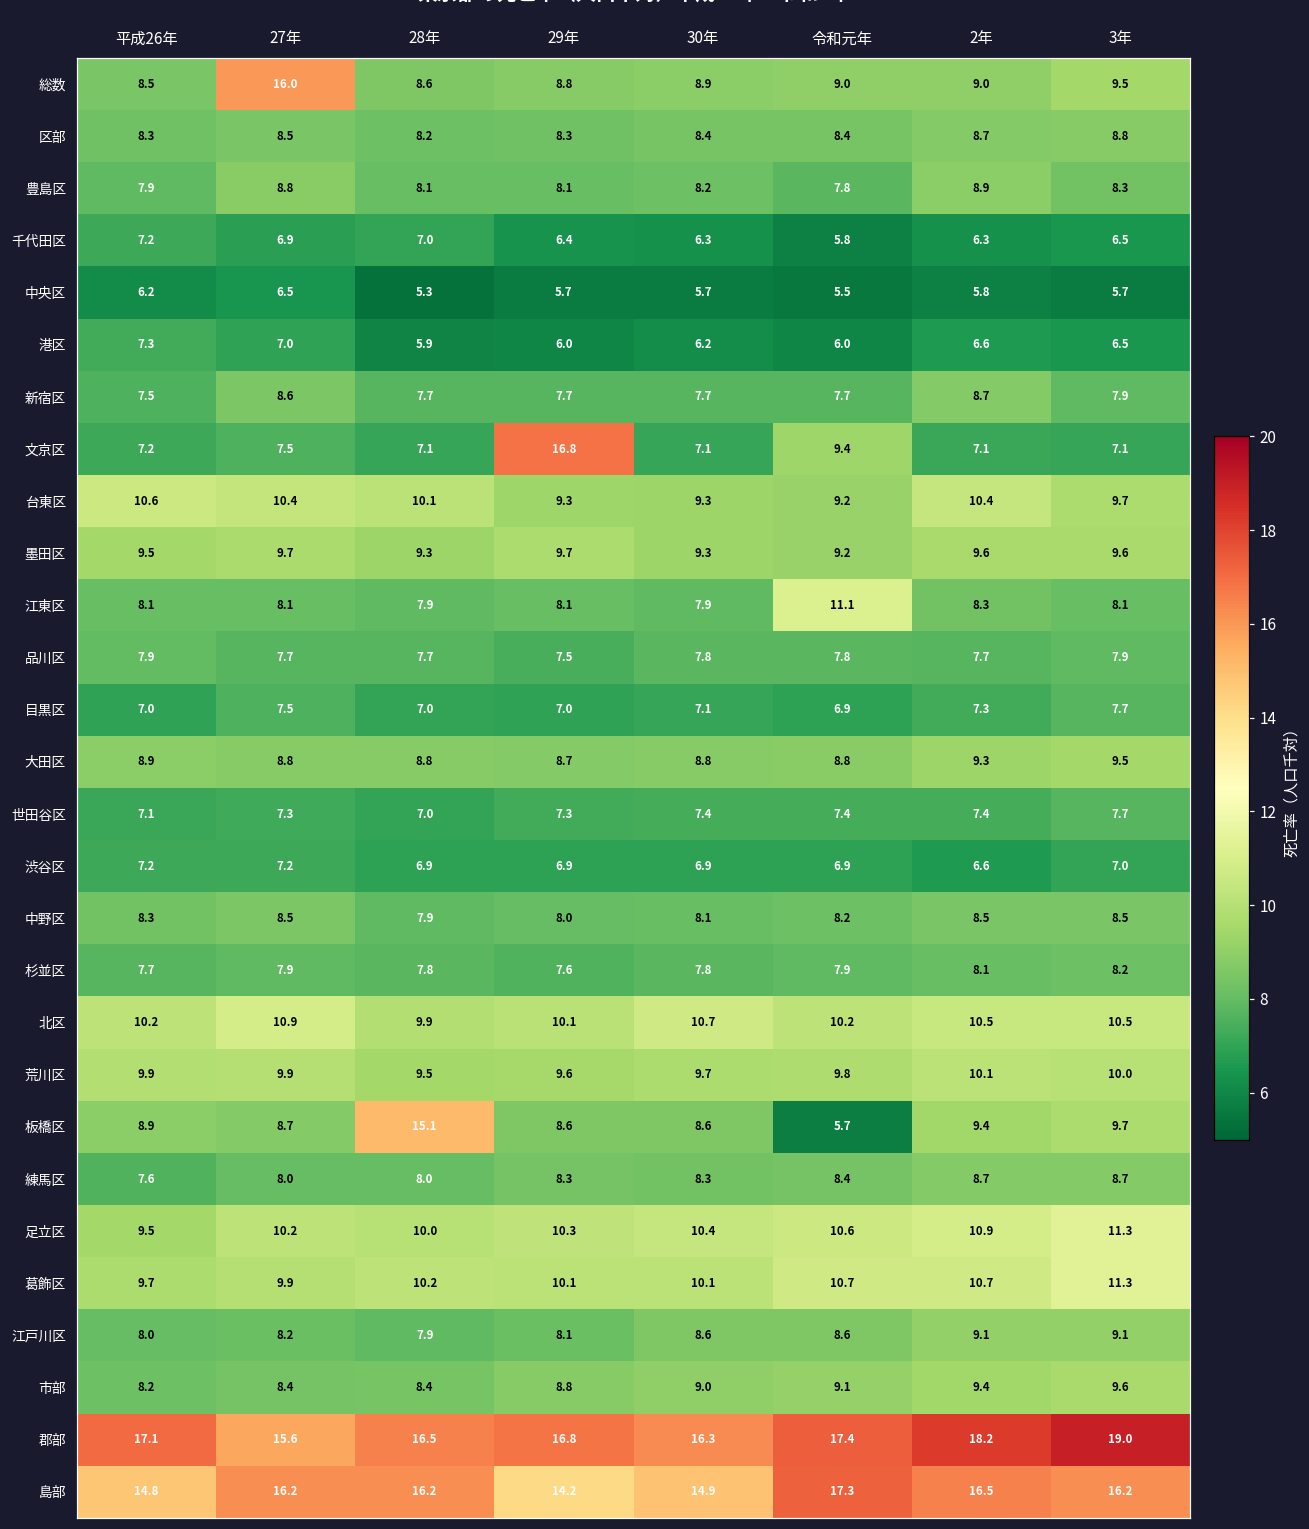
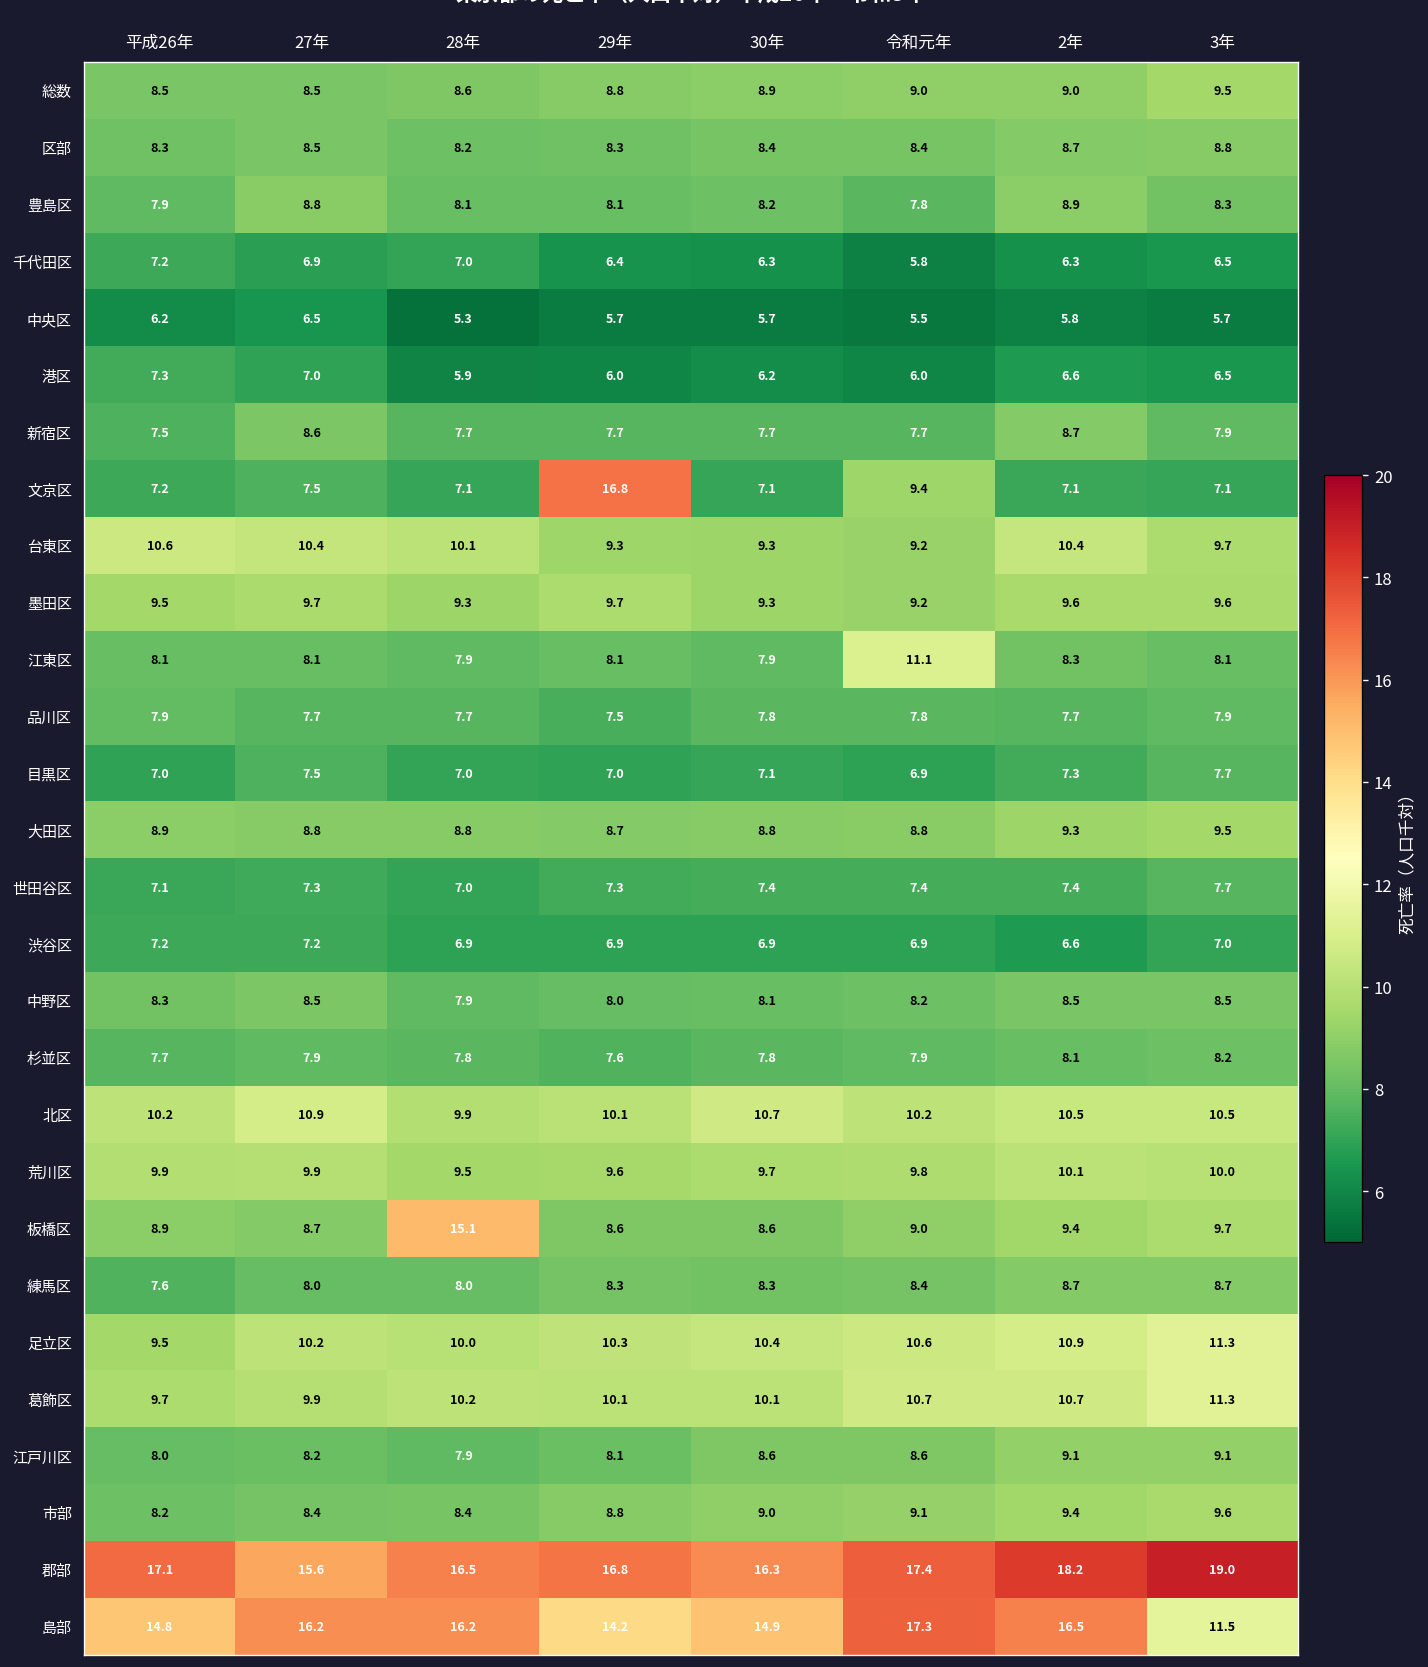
  {
    "総数": {
      "平成26年": 8.5,
-     "27年": 16.0,
+     "27年": 8.5,
      "28年": 8.6,
      "29年": 8.8,
      "30年": 8.9,
      "令和元年": 9.0,
      "2年": 9.0,
      "3年": 9.5
    },
    "板橋区": {
      "平成26年": 8.9,
      "27年": 8.7,
      "28年": 15.1,
      "29年": 8.6,
      "30年": 8.6,
-     "令和元年": 5.7,
+     "令和元年": 9.0,
      "2年": 9.4,
      "3年": 9.7
    },
    "島部": {
      "平成26年": 14.8,
      "27年": 16.2,
      "28年": 16.2,
      "29年": 14.2,
      "30年": 14.9,
      "令和元年": 17.3,
      "2年": 16.5,
-     "3年": 16.2
+     "3年": 11.5
    }
  }
